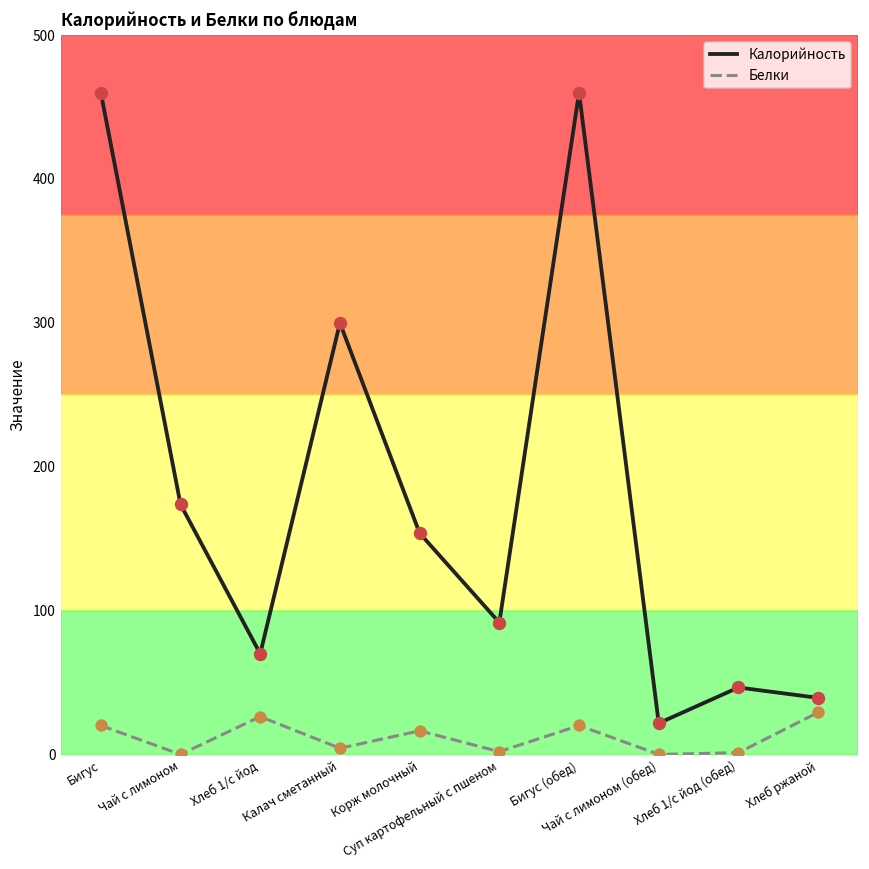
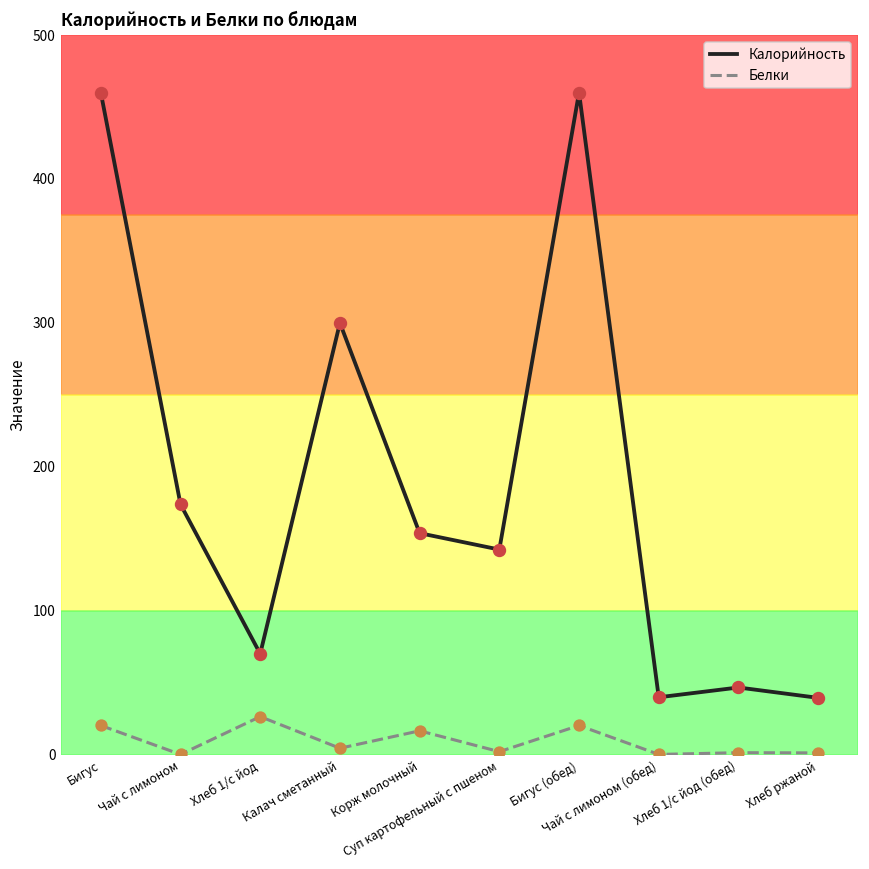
  {
    "Калорийность": {
      "Бигус": 460,
      "Чай с лимоном": 174,
      "Хлеб 1/с йод": 70,
      "Калач сметанный": 300,
      "Корж молочный": 154,
-     "Суп картофельный с пшеном": 92,
+     "Суп картофельный с пшеном": 143,
      "Бигус (обед)": 460,
-     "Чай с лимоном (обед)": 22,
+     "Чай с лимоном (обед)": 40,
      "Хлеб 1/с йод (обед)": 47,
      "Хлеб ржаной": 40
    },
    "Белки": {
      "Бигус": 20,
      "Чай с лимоном": 0,
      "Хлеб 1/с йод": 27,
      "Калач сметанный": 5,
      "Корж молочный": 17,
      "Суп картофельный с пшеном": 2,
      "Бигус (обед)": 20,
      "Чай с лимоном (обед)": 0,
      "Хлеб 1/с йод (обед)": 2,
-     "Хлеб ржаной": 29
+     "Хлеб ржаной": 1
    }
  }
